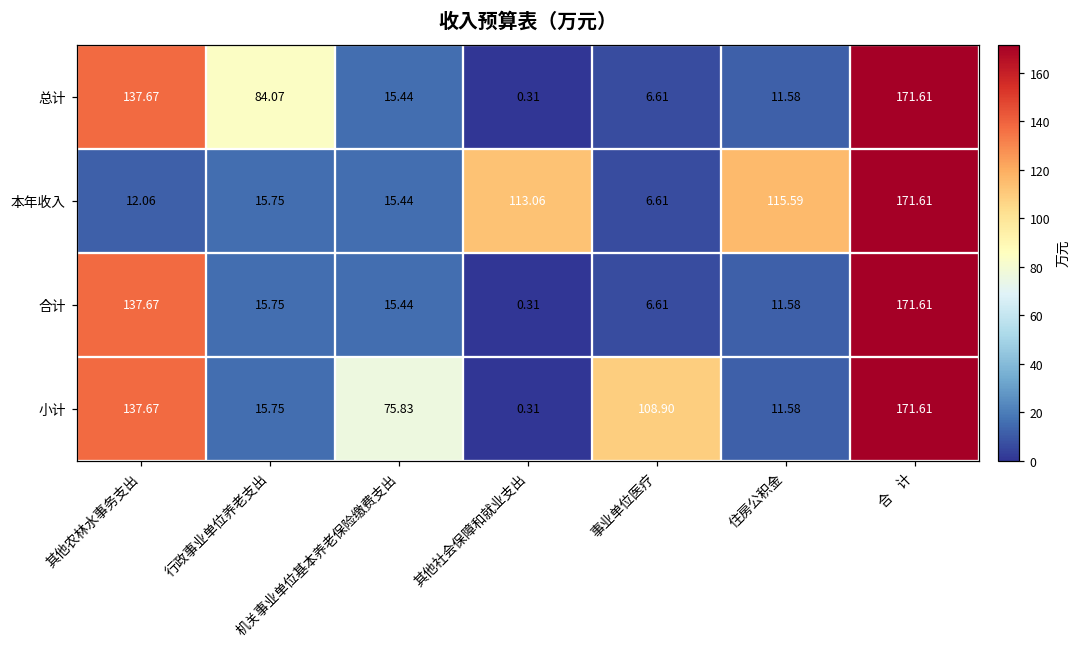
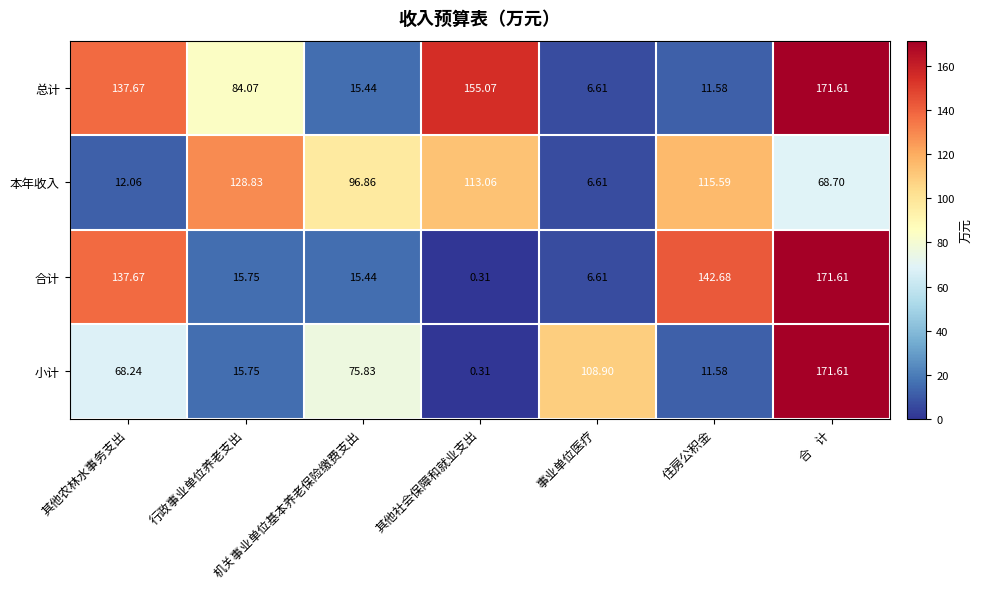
  {
    "总计": {
      "其他农林水事务支出": 137.67,
      "行政事业单位养老支出": 84.07,
      "机关事业单位基本养老保险缴费支出": 15.44,
-     "其他社会保障和就业支出": 0.31,
+     "其他社会保障和就业支出": 155.07,
      "事业单位医疗": 6.61,
      "住房公积金": 11.58,
      "合 计": 171.61
    },
    "本年收入": {
      "其他农林水事务支出": 12.06,
-     "行政事业单位养老支出": 15.75,
-     "机关事业单位基本养老保险缴费支出": 15.44,
+     "行政事业单位养老支出": 128.83,
+     "机关事业单位基本养老保险缴费支出": 96.86,
      "其他社会保障和就业支出": 113.06,
      "事业单位医疗": 6.61,
      "住房公积金": 115.59,
-     "合 计": 171.61
+     "合 计": 68.70
    },
    "合计": {
      "其他农林水事务支出": 137.67,
      "行政事业单位养老支出": 15.75,
      "机关事业单位基本养老保险缴费支出": 15.44,
      "其他社会保障和就业支出": 0.31,
      "事业单位医疗": 6.61,
-     "住房公积金": 11.58,
+     "住房公积金": 142.68,
      "合 计": 171.61
    },
    "小计": {
-     "其他农林水事务支出": 137.67,
+     "其他农林水事务支出": 68.24,
      "行政事业单位养老支出": 15.75,
      "机关事业单位基本养老保险缴费支出": 75.83,
      "其他社会保障和就业支出": 0.31,
      "事业单位医疗": 108.90,
      "住房公积金": 11.58,
      "合 计": 171.61
    }
  }
